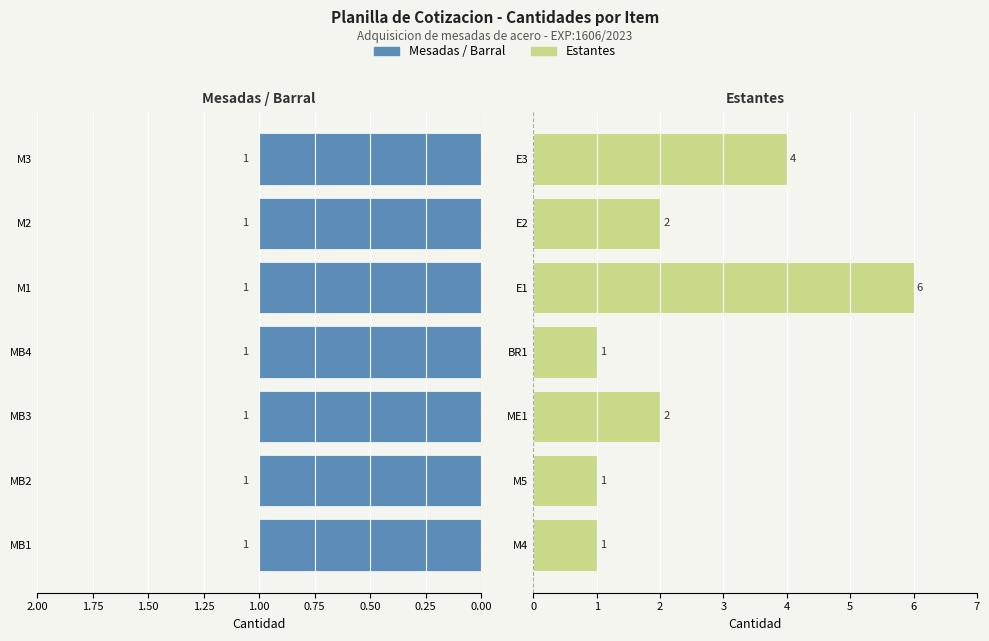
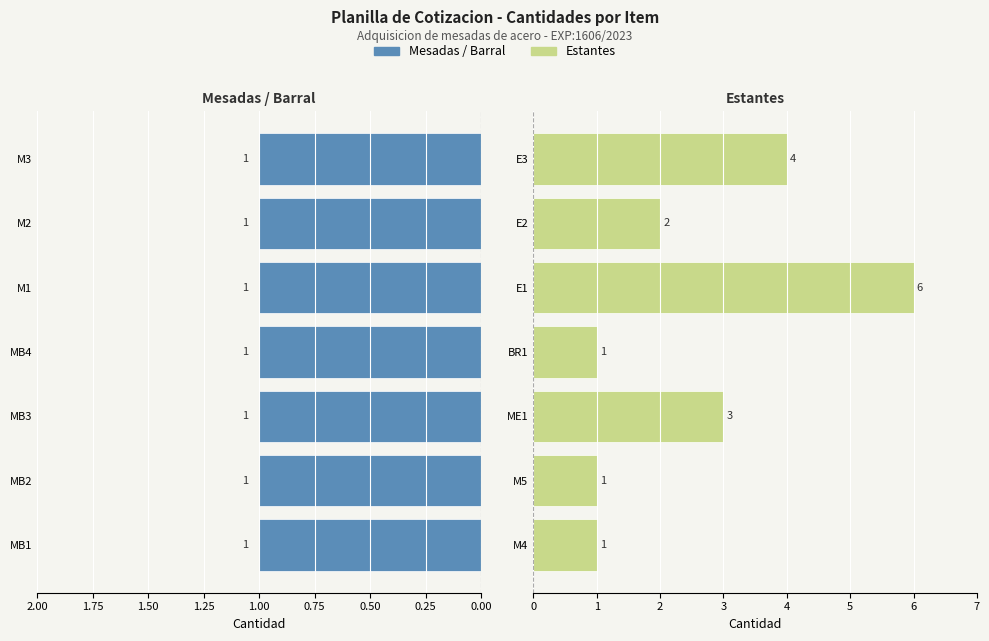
  {
    "Mesadas / Barral": {
      "M3": 1,
      "M2": 1,
      "M1": 1,
      "MB4": 1,
      "MB3": 1,
      "MB2": 1,
      "MB1": 1
    },
    "Estantes": {
      "E3": 4,
      "E2": 2,
      "E1": 6,
      "BR1": 1,
-     "ME1": 2,
+     "ME1": 3,
      "M5": 1,
      "M4": 1
    }
  }
